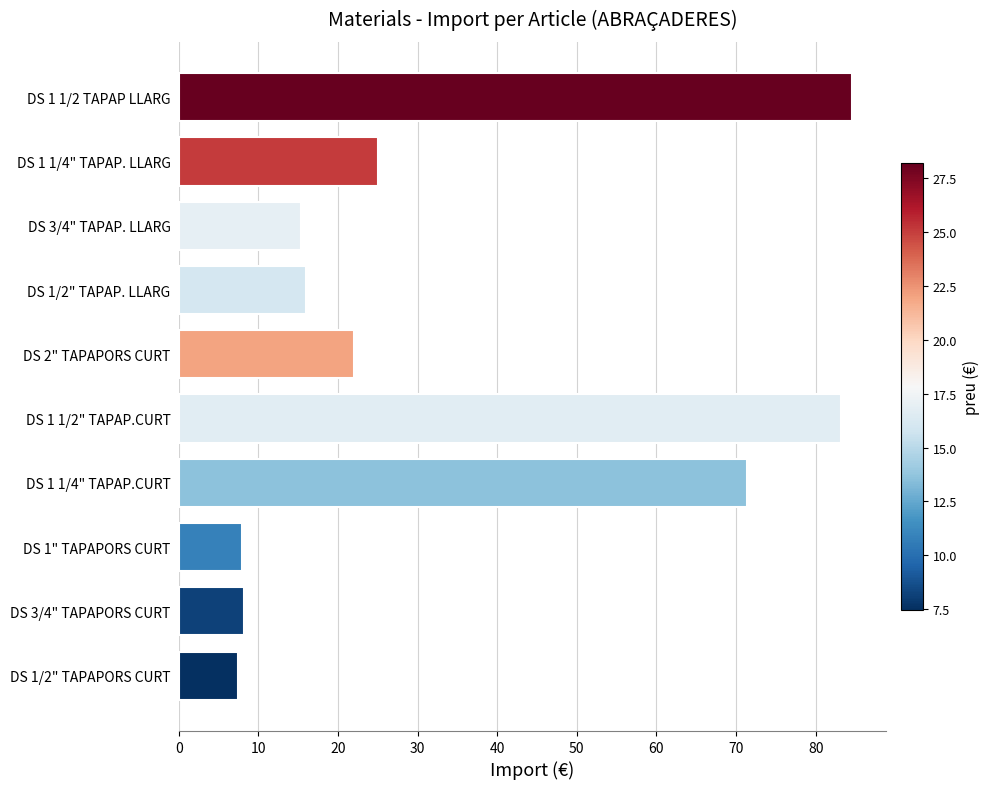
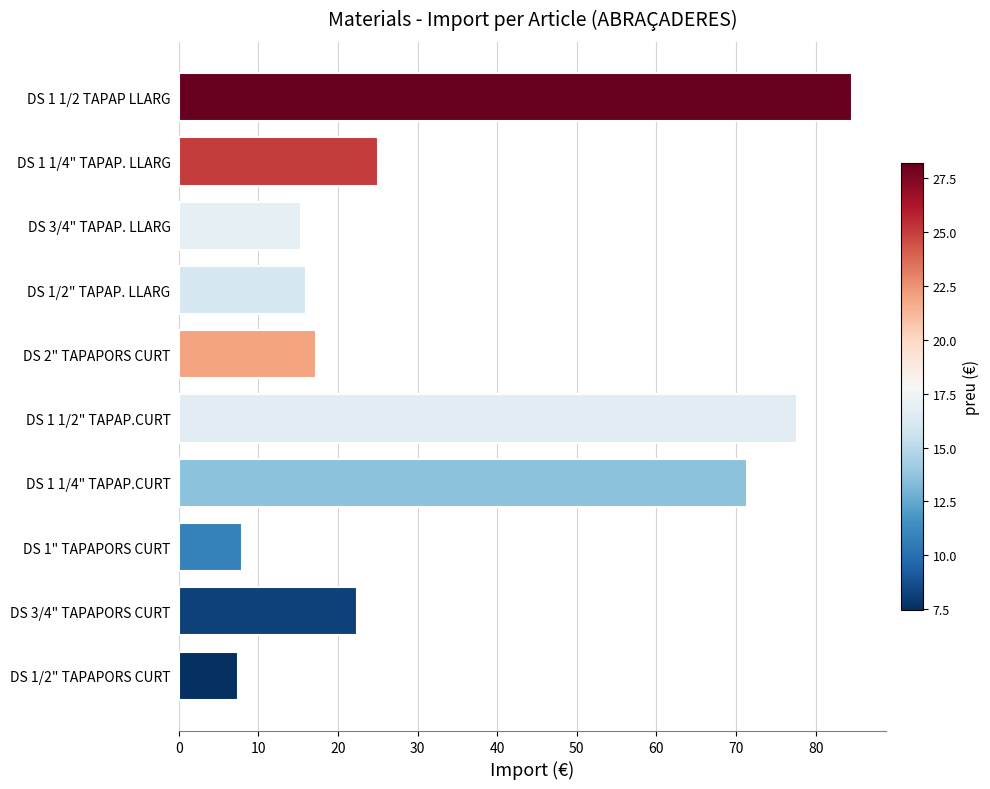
  {
    "DS 1 1/2 TAPAP LLARG": 85,
    "DS 1 1/4\" TAPAP. LLARG": 25,
    "DS 3/4\" TAPAP. LLARG": 15,
    "DS 1/2\" TAPAP. LLARG": 16,
-   "DS 2\" TAPAPORS CURT": 22,
-   "DS 1 1/2\" TAPAP.CURT": 83,
+   "DS 2\" TAPAPORS CURT": 17,
+   "DS 1 1/2\" TAPAP.CURT": 78,
    "DS 1 1/4\" TAPAP.CURT": 71,
    "DS 1\" TAPAPORS CURT": 8,
-   "DS 3/4\" TAPAPORS CURT": 8,
+   "DS 3/4\" TAPAPORS CURT": 22,
    "DS 1/2\" TAPAPORS CURT": 7
  }
